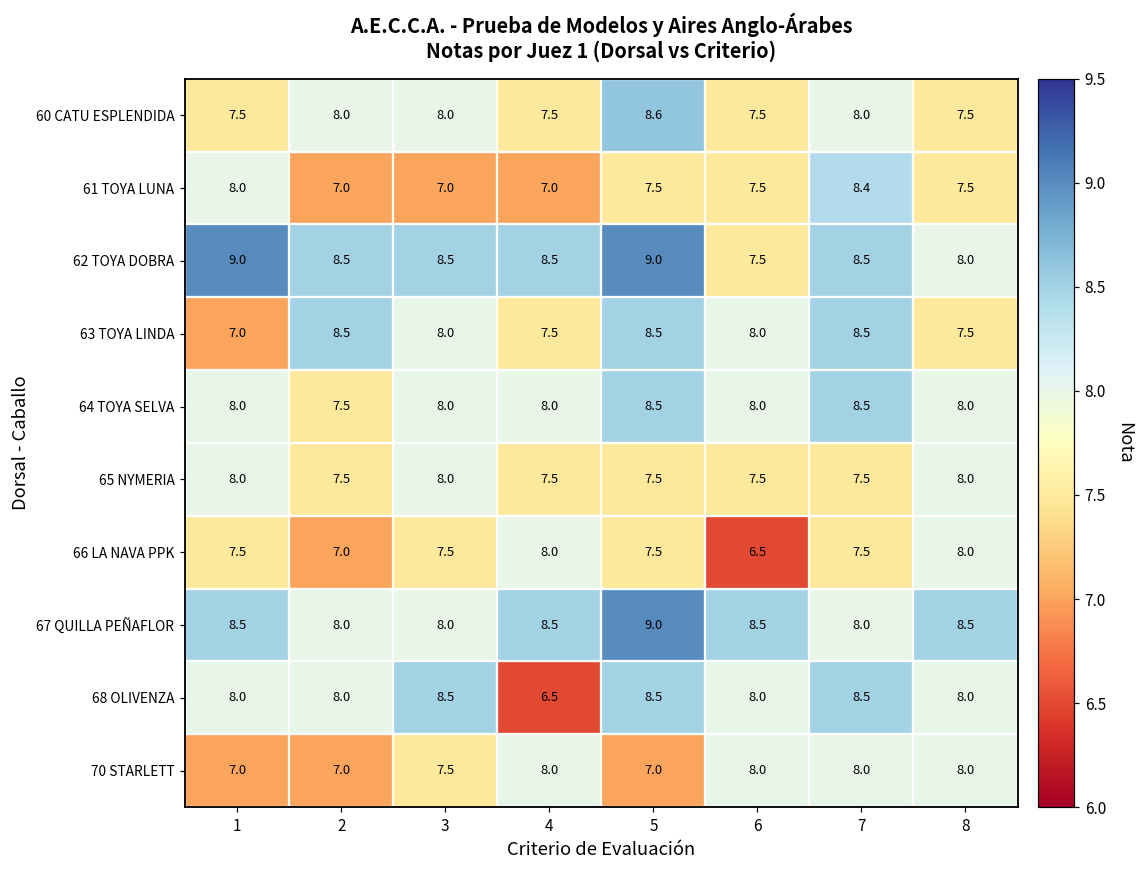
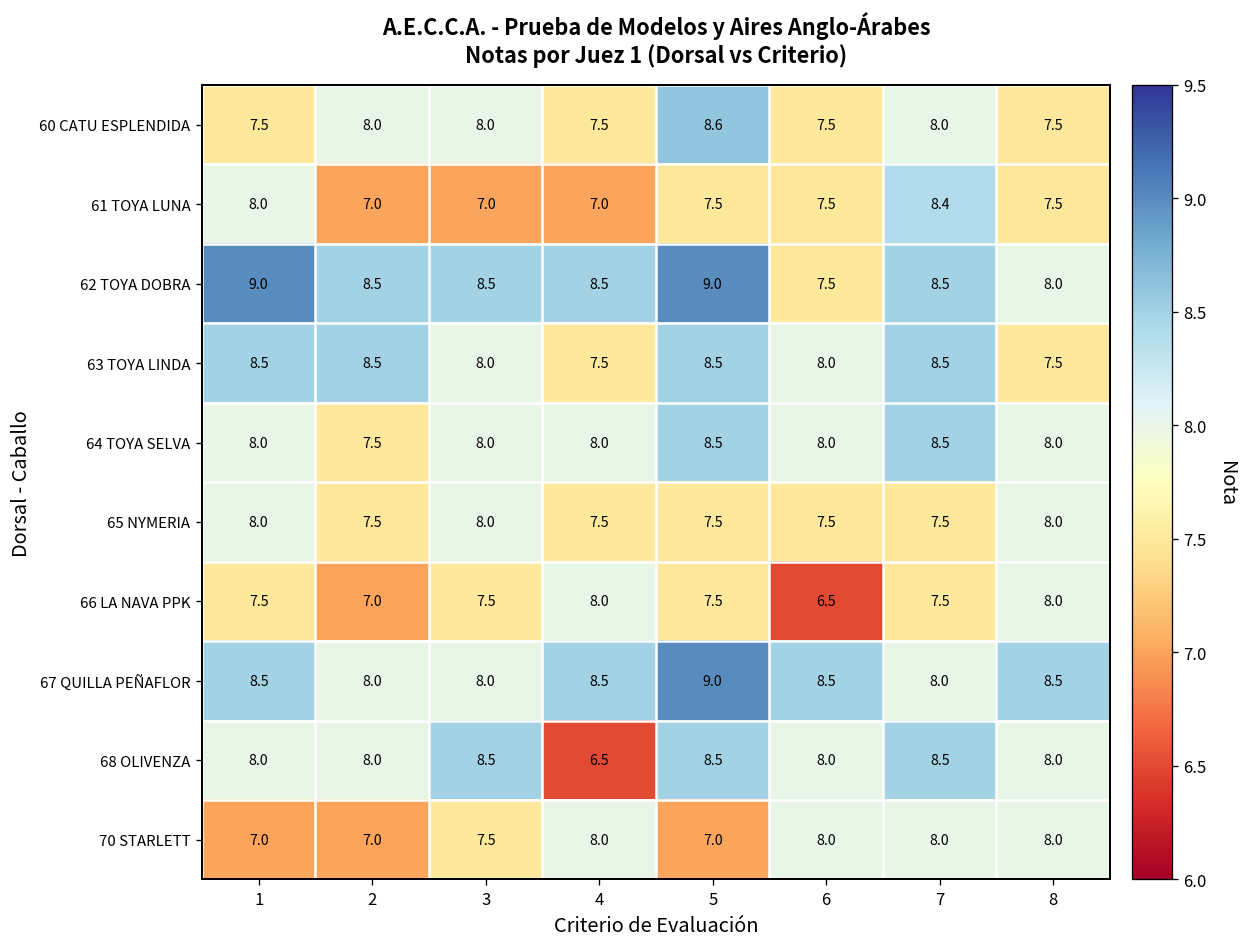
  {
    "60 CATU ESPLENDIDA": {
      "1": 7.5,
      "2": 8.0,
      "3": 8.0,
      "4": 7.5,
      "5": 8.6,
      "6": 7.5,
      "7": 8.0,
      "8": 7.5
    },
    "61 TOYA LUNA": {
      "1": 8.0,
      "2": 7.0,
      "3": 7.0,
      "4": 7.0,
      "5": 7.5,
      "6": 7.5,
      "7": 8.4,
      "8": 7.5
    },
    "62 TOYA DOBRA": {
      "1": 9.0,
      "2": 8.5,
      "3": 8.5,
      "4": 8.5,
      "5": 9.0,
      "6": 7.5,
      "7": 8.5,
      "8": 8.0
    },
    "63 TOYA LINDA": {
-     "1": 7.0,
+     "1": 8.5,
      "2": 8.5,
      "3": 8.0,
      "4": 7.5,
      "5": 8.5,
      "6": 8.0,
      "7": 8.5,
      "8": 7.5
    },
    "64 TOYA SELVA": {
      "1": 8.0,
      "2": 7.5,
      "3": 8.0,
      "4": 8.0,
      "5": 8.5,
      "6": 8.0,
      "7": 8.5,
      "8": 8.0
    },
    "65 NYMERIA": {
      "1": 8.0,
      "2": 7.5,
      "3": 8.0,
      "4": 7.5,
      "5": 7.5,
      "6": 7.5,
      "7": 7.5,
      "8": 8.0
    },
    "66 LA NAVA PPK": {
      "1": 7.5,
      "2": 7.0,
      "3": 7.5,
      "4": 8.0,
      "5": 7.5,
      "6": 6.5,
      "7": 7.5,
      "8": 8.0
    },
    "67 QUILLA PEÑAFLOR": {
      "1": 8.5,
      "2": 8.0,
      "3": 8.0,
      "4": 8.5,
      "5": 9.0,
      "6": 8.5,
      "7": 8.0,
      "8": 8.5
    },
    "68 OLIVENZA": {
      "1": 8.0,
      "2": 8.0,
      "3": 8.5,
      "4": 6.5,
      "5": 8.5,
      "6": 8.0,
      "7": 8.5,
      "8": 8.0
    },
    "70 STARLETT": {
      "1": 7.0,
      "2": 7.0,
      "3": 7.5,
      "4": 8.0,
      "5": 7.0,
      "6": 8.0,
      "7": 8.0,
      "8": 8.0
    }
  }
